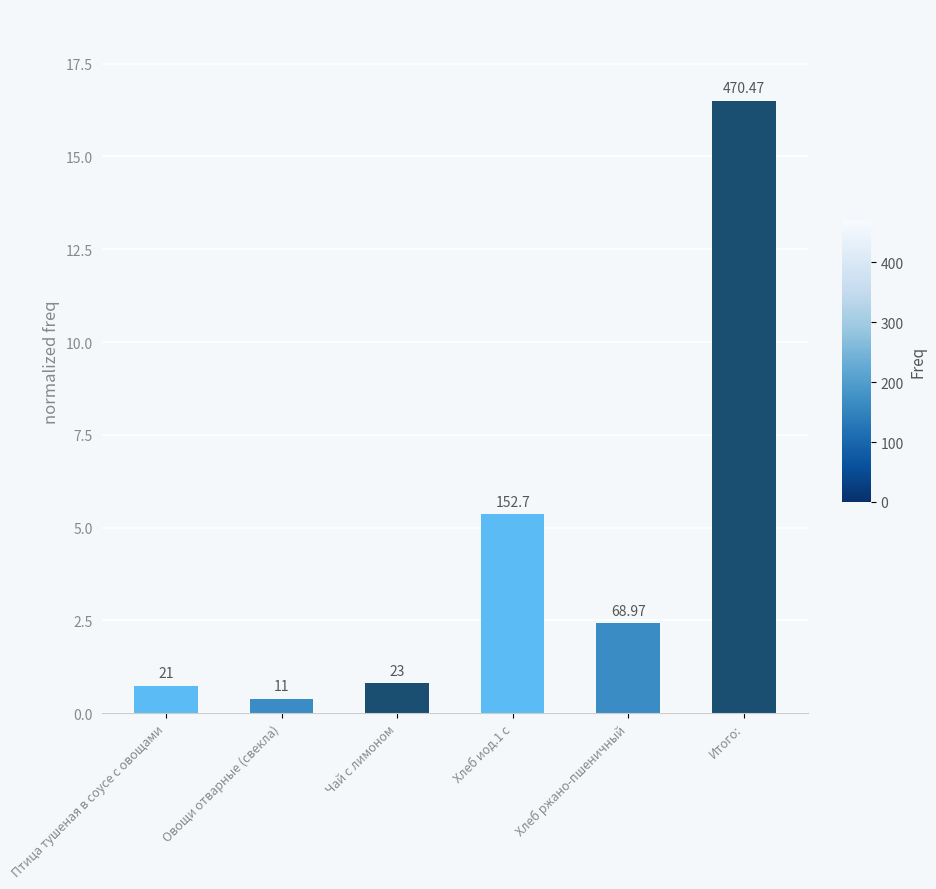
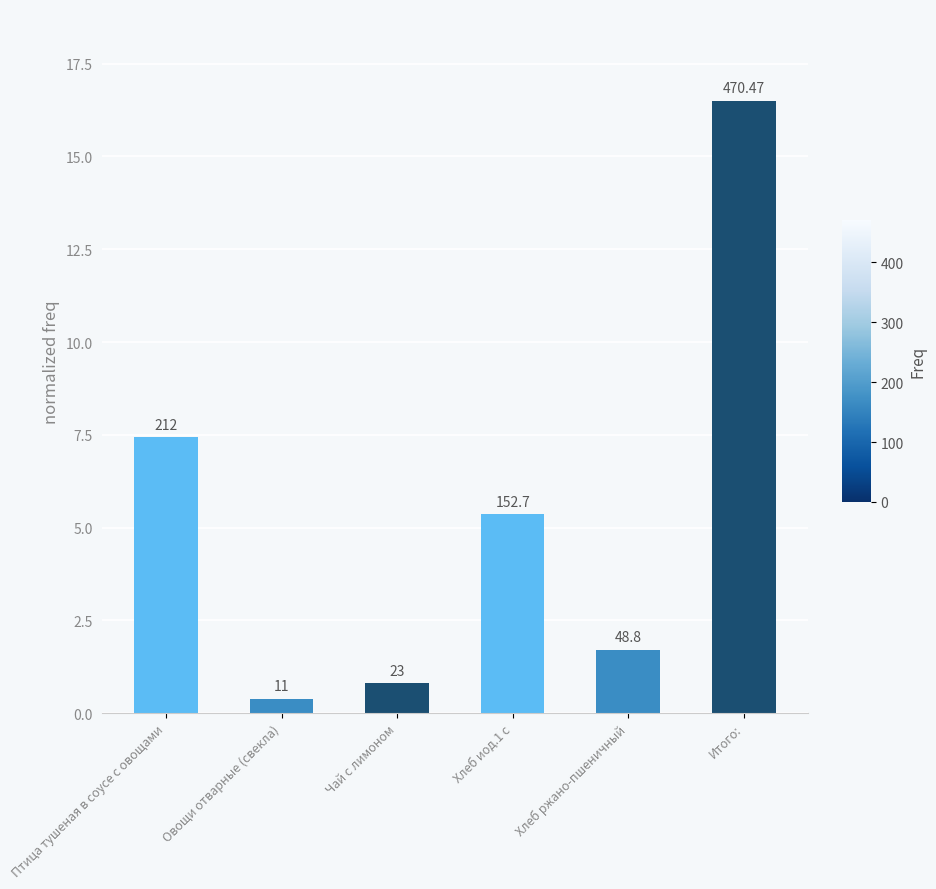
  {
-   "Птица тушеная в соусе с овощами": 21,
-   "Хлеб ржано-пшеничный": 68.97
+   "Птица тушеная в соусе с овощами": 212,
+   "Хлеб ржано-пшеничный": 48.8
  }
